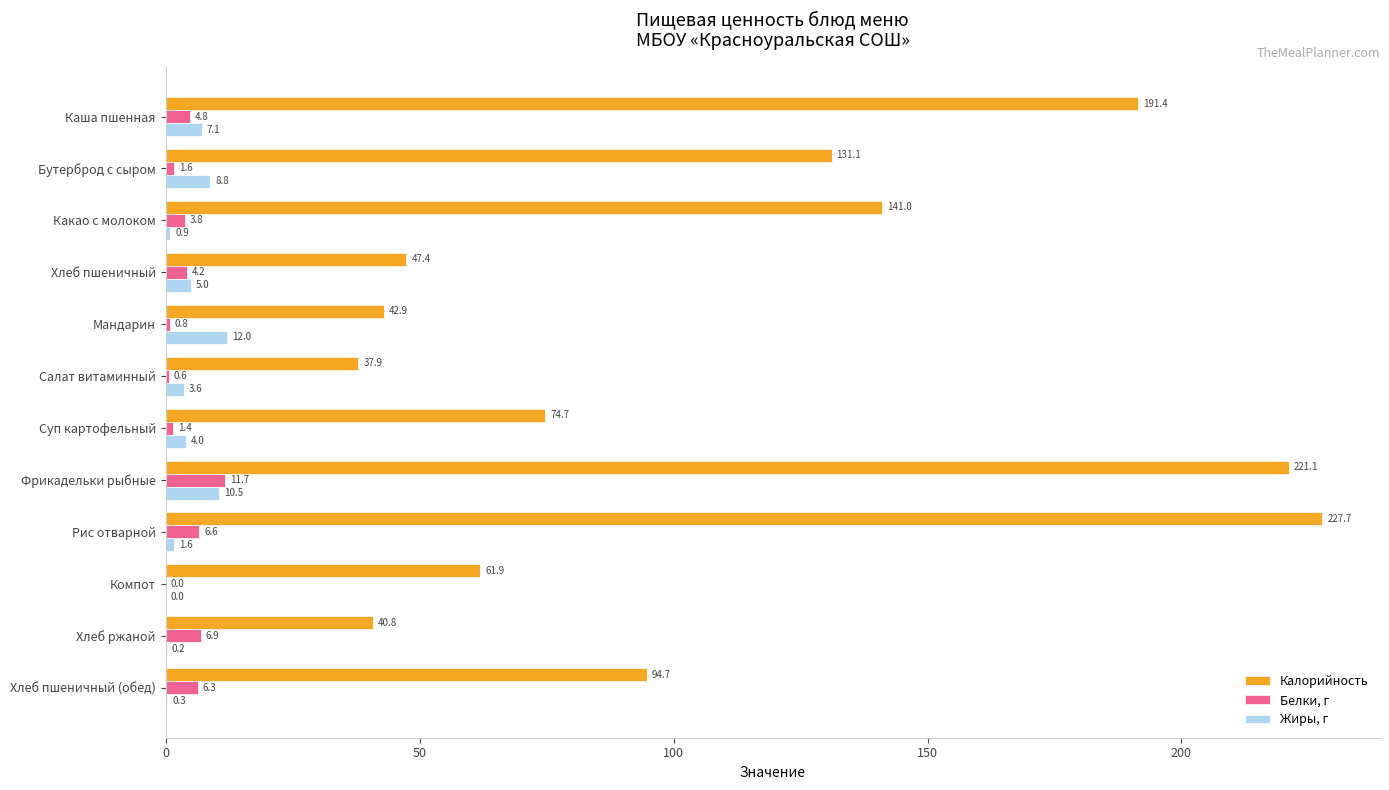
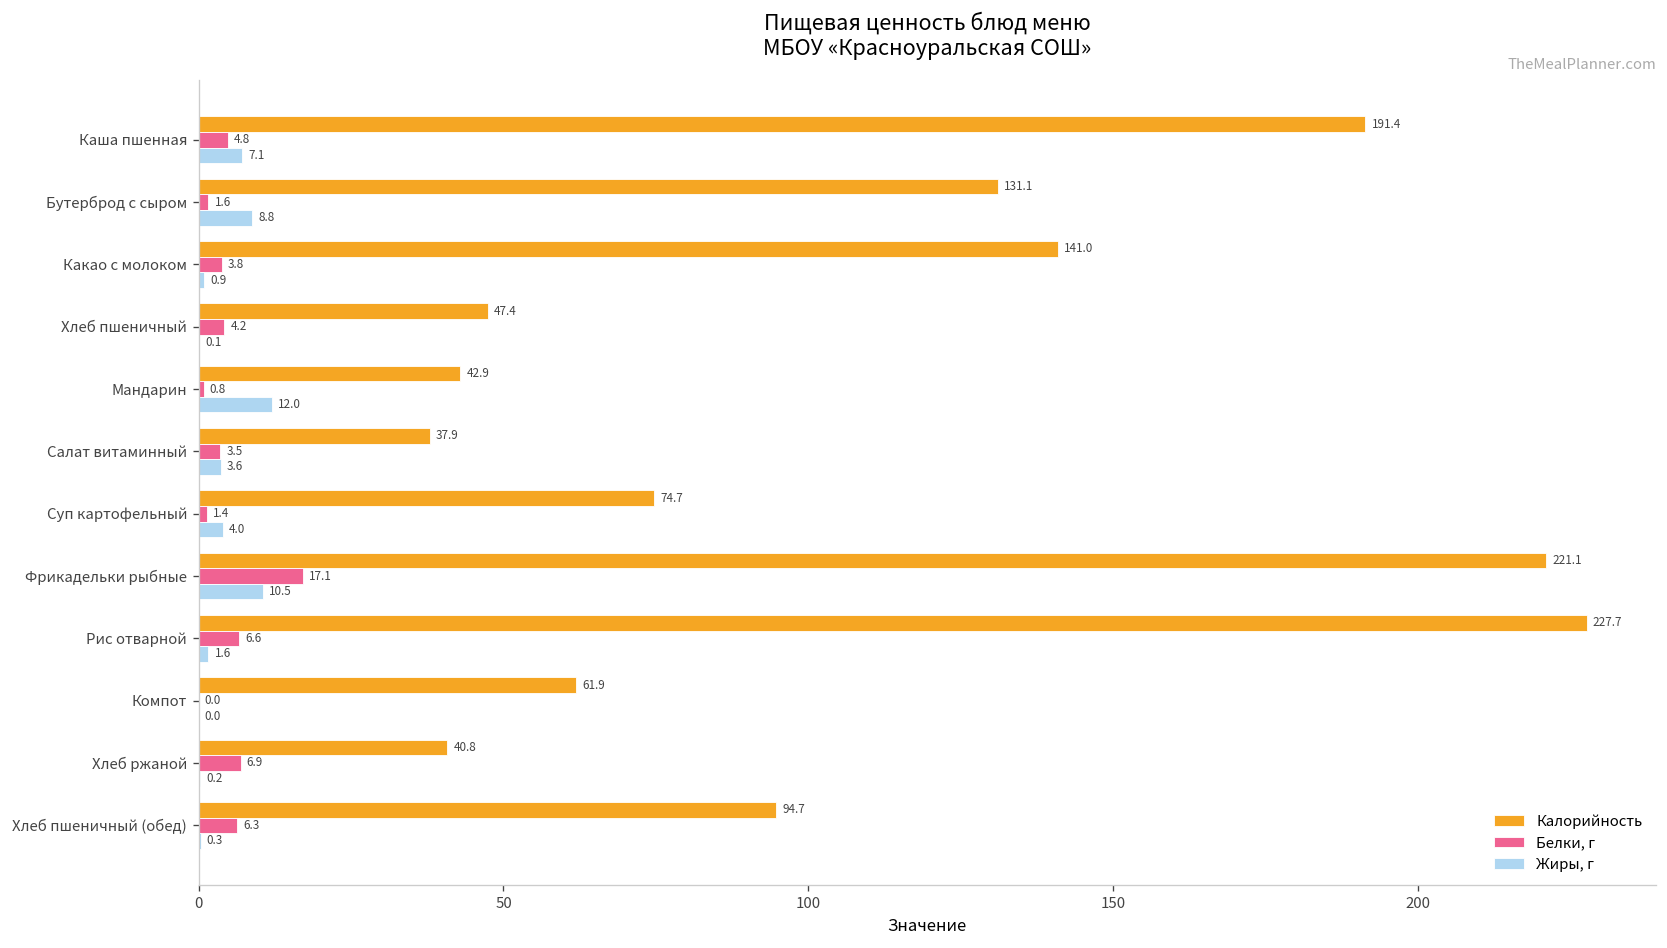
  {
    "Калорийность": {
      "Каша пшенная": 191.4,
      "Бутерброд с сыром": 131.1,
      "Какао с молоком": 141.0,
      "Хлеб пшеничный": 47.4,
      "Мандарин": 42.9,
      "Салат витаминный": 37.9,
      "Суп картофельный": 74.7,
      "Фрикадельки рыбные": 221.1,
      "Рис отварной": 227.7,
      "Компот": 61.9,
      "Хлеб ржаной": 40.8,
      "Хлеб пшеничный (обед)": 94.7
    },
    "Белки, г": {
      "Каша пшенная": 4.8,
      "Бутерброд с сыром": 1.6,
      "Какао с молоком": 3.8,
      "Хлеб пшеничный": 4.2,
      "Мандарин": 0.8,
-     "Салат витаминный": 0.6,
+     "Салат витаминный": 3.5,
      "Суп картофельный": 1.4,
-     "Фрикадельки рыбные": 11.7,
+     "Фрикадельки рыбные": 17.1,
      "Рис отварной": 6.6,
      "Компот": 0.0,
      "Хлеб ржаной": 6.9,
      "Хлеб пшеничный (обед)": 6.3
    },
    "Жиры, г": {
      "Каша пшенная": 7.1,
      "Бутерброд с сыром": 8.8,
      "Какао с молоком": 0.9,
-     "Хлеб пшеничный": 5.0,
+     "Хлеб пшеничный": 0.1,
      "Мандарин": 12.0,
      "Салат витаминный": 3.6,
      "Суп картофельный": 4.0,
      "Фрикадельки рыбные": 10.5,
      "Рис отварной": 1.6,
      "Компот": 0.0,
      "Хлеб ржаной": 0.2,
      "Хлеб пшеничный (обед)": 0.3
    }
  }
